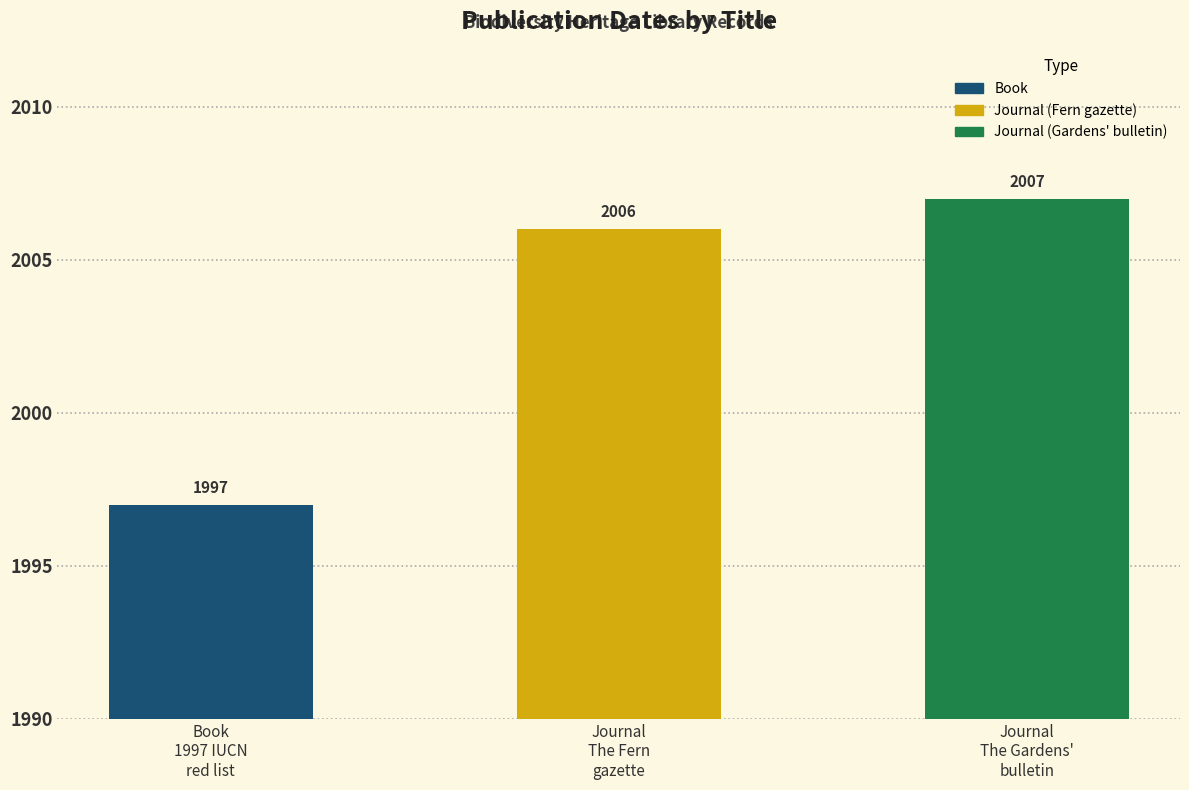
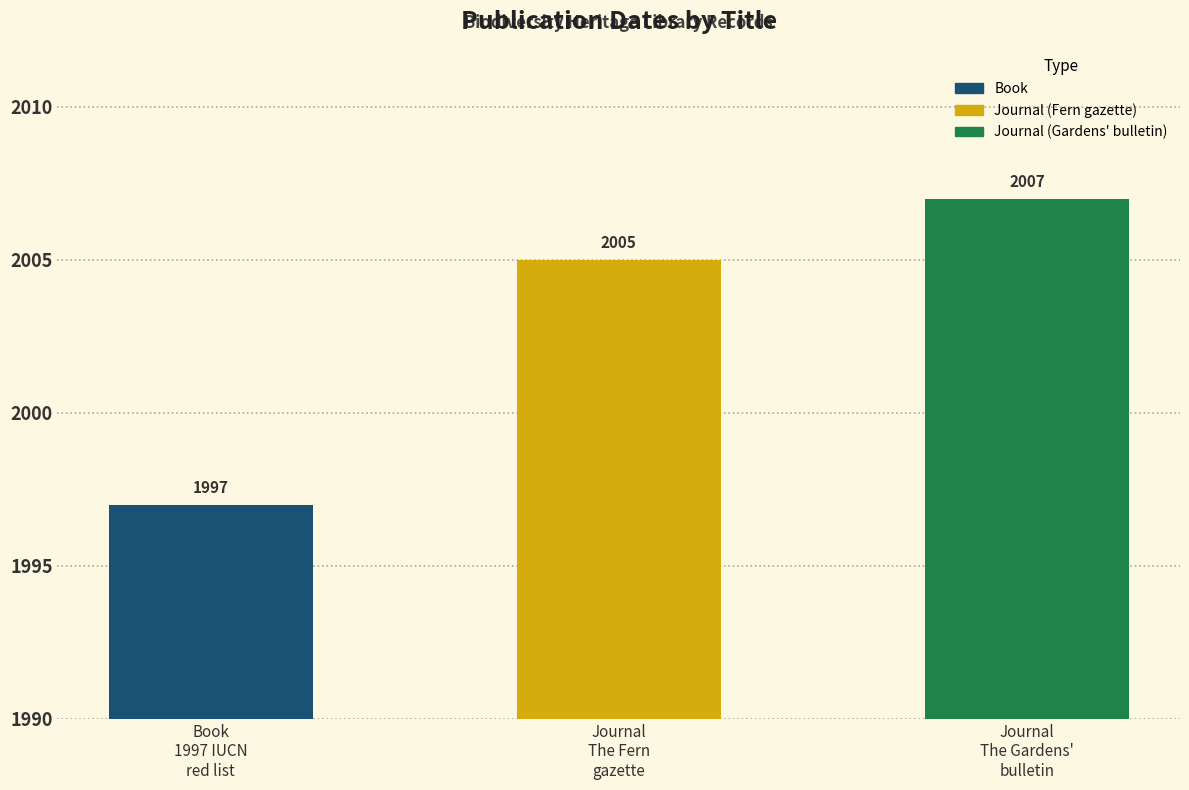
  {
    "Book 1997 IUCN red list": 1997,
-   "Journal The Fern gazette": 2006,
+   "Journal The Fern gazette": 2005,
    "Journal The Gardens' bulletin": 2007
  }
